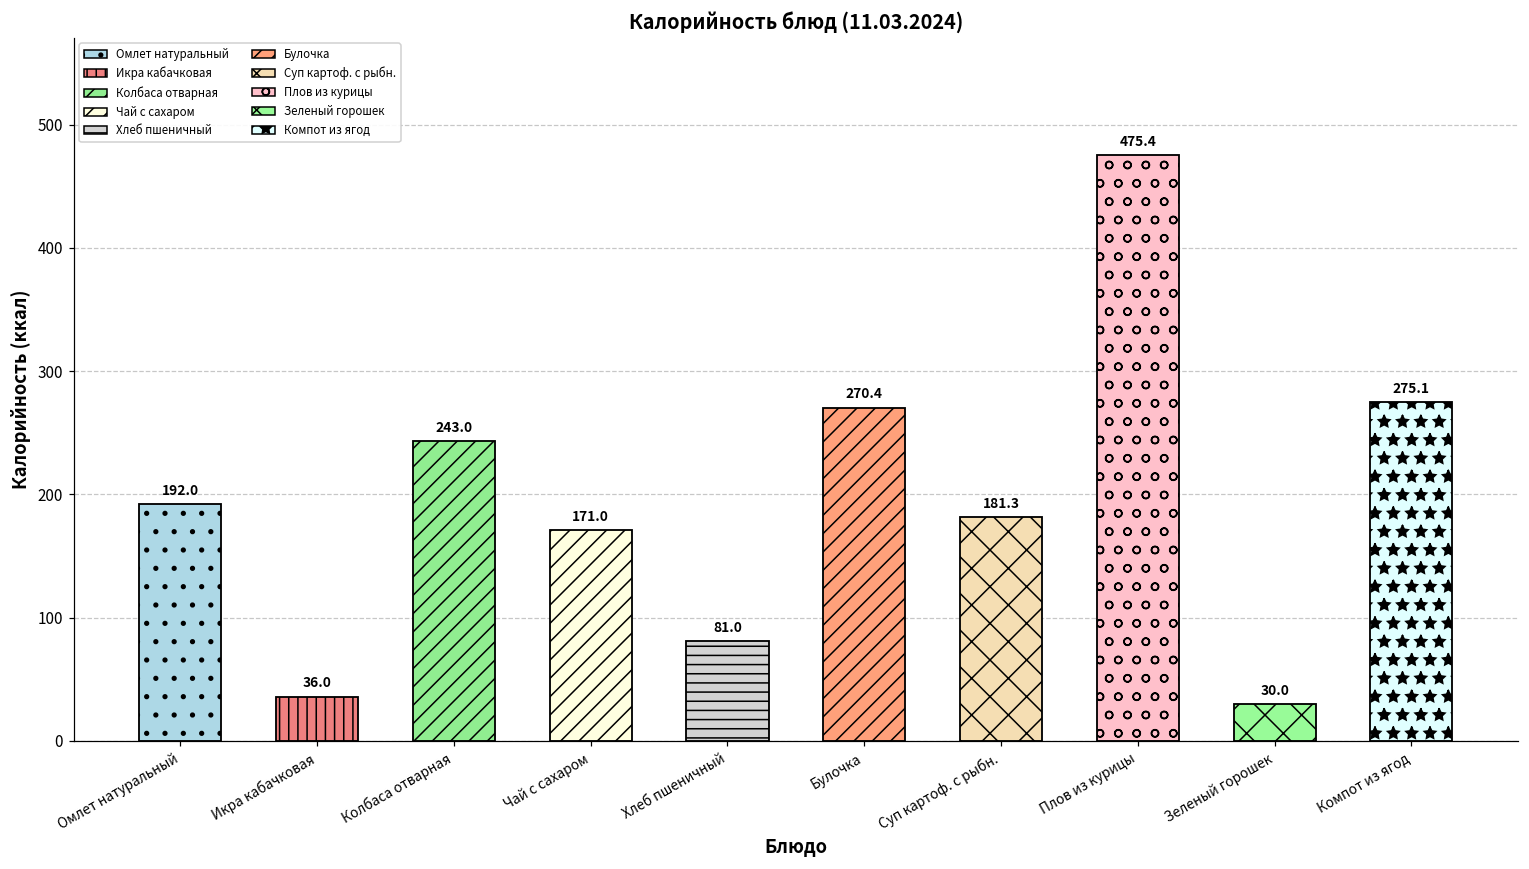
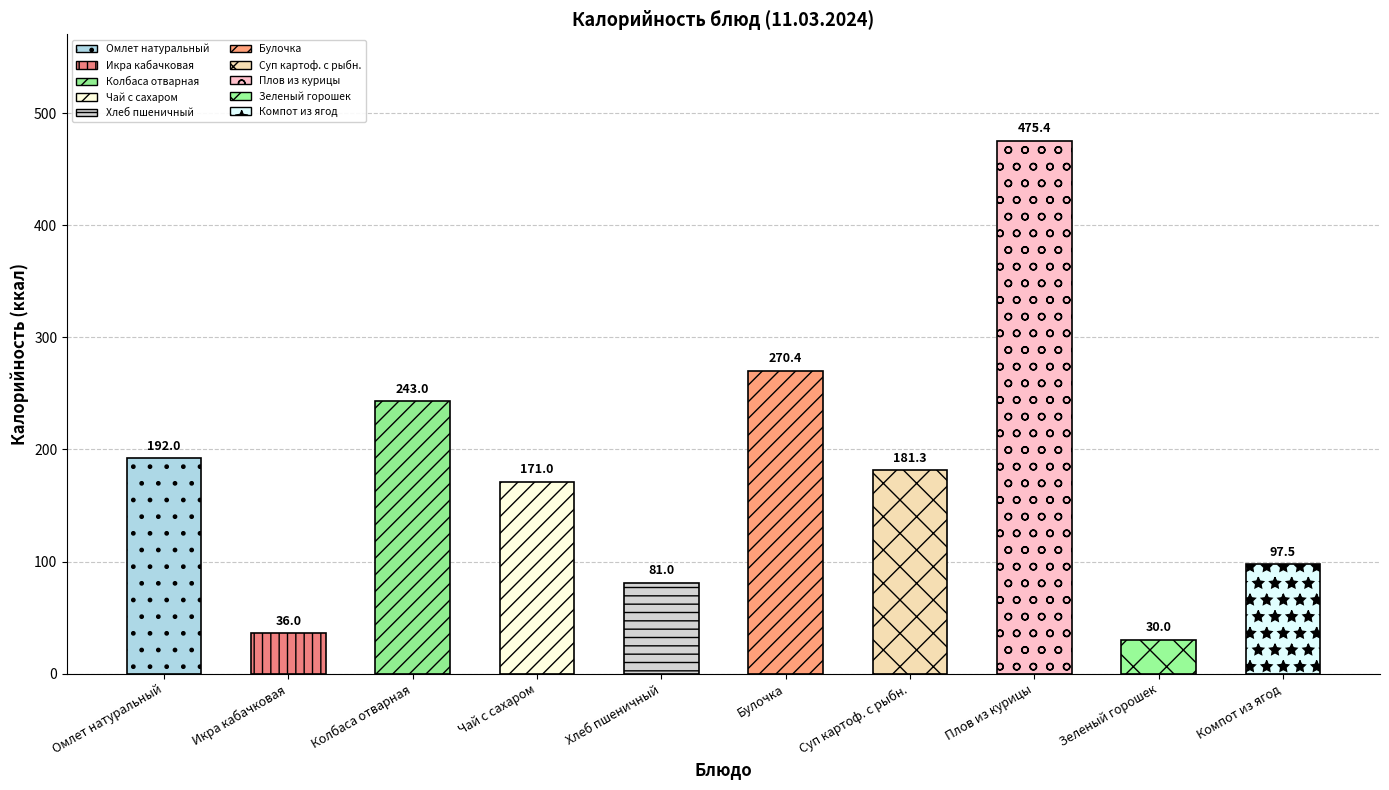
  {
    "Омлет натуральный": 192.0,
    "Икра кабачковая": 36.0,
    "Колбаса отварная": 243.0,
    "Чай с сахаром": 171.0,
    "Хлеб пшеничный": 81.0,
    "Булочка": 270.4,
    "Суп картоф. с рыбн.": 181.3,
    "Плов из курицы": 475.4,
    "Зеленый горошек": 30.0,
-   "Компот из ягод": 275.1
+   "Компот из ягод": 97.5
  }
